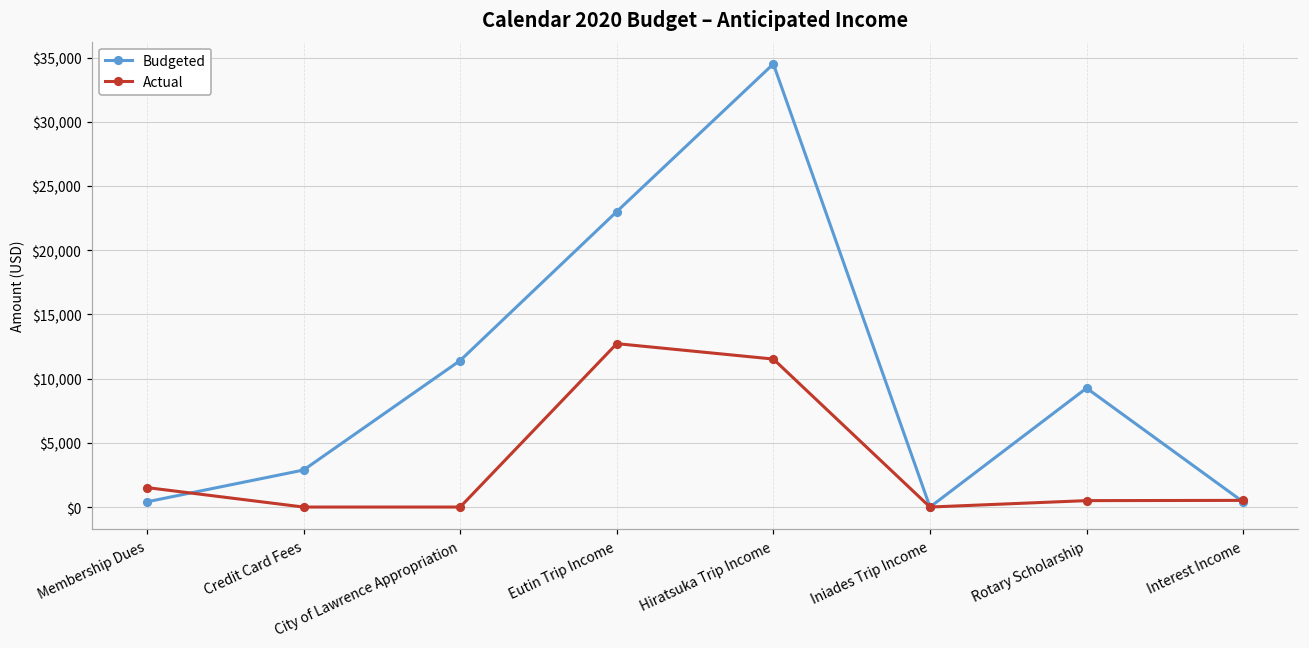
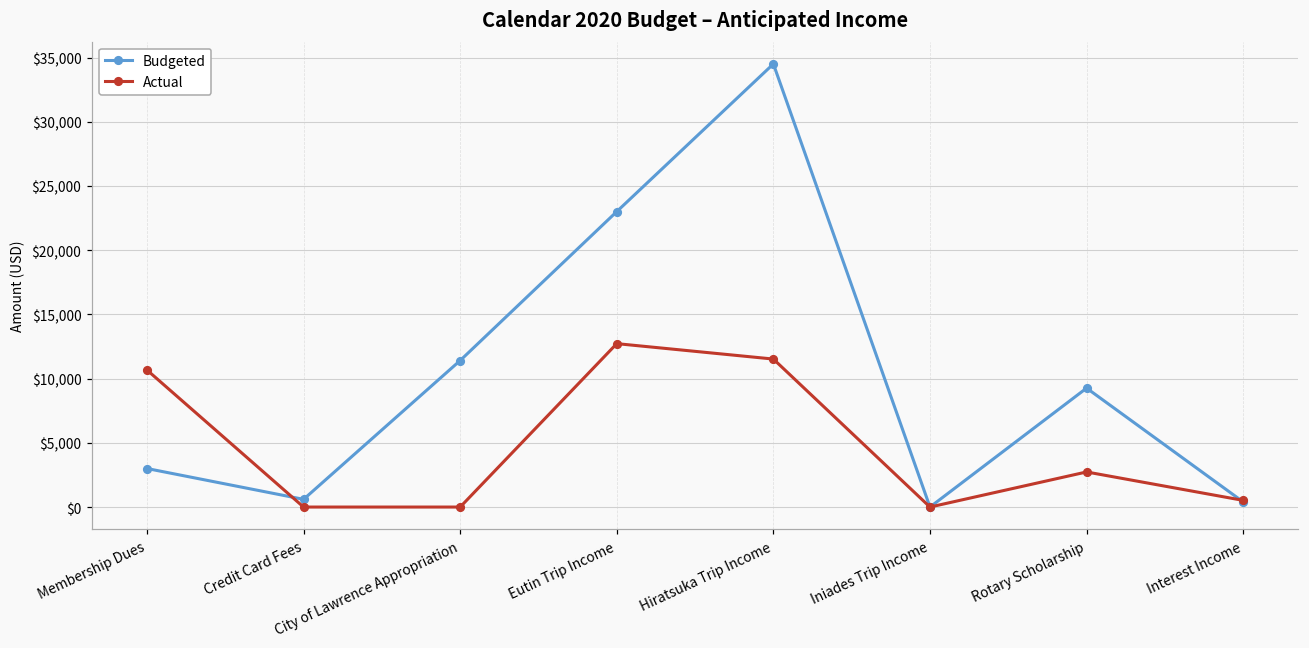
  {
    "Budgeted": {
-     "Membership Dues": "$400",
-     "Credit Card Fees": "$2,900",
+     "Membership Dues": "$3,000",
+     "Credit Card Fees": "$600",
      "City of Lawrence Appropriation": "$11,400",
      "Eutin Trip Income": "$23,000",
      "Hiratsuka Trip Income": "$34,500",
      "Rotary Scholarship": "$9,300"
    },
    "Actual": {
-     "Membership Dues": "$1,500",
+     "Membership Dues": "$10,700",
      "Credit Card Fees": "$0",
      "City of Lawrence Appropriation": "$0",
      "Eutin Trip Income": "$12,700",
      "Hiratsuka Trip Income": "$11,500",
-     "Rotary Scholarship": "$500"
+     "Rotary Scholarship": "$2,700"
    }
  }
